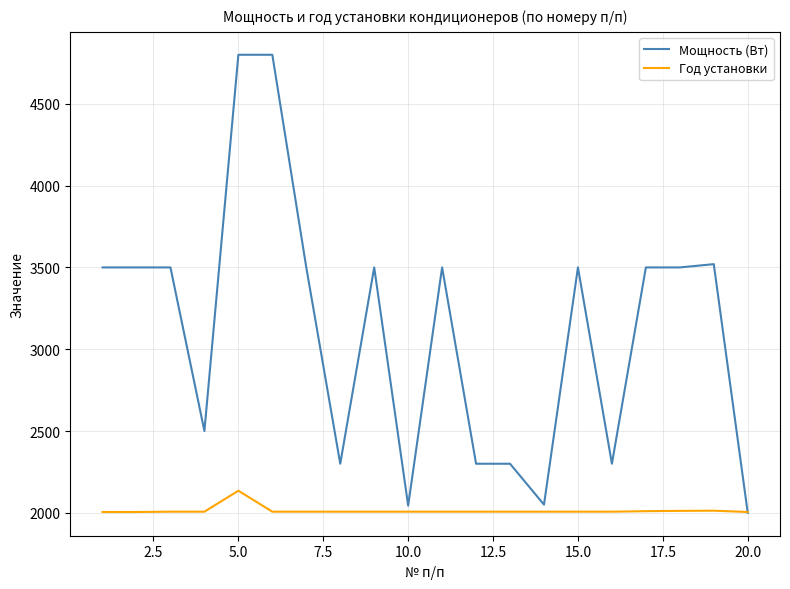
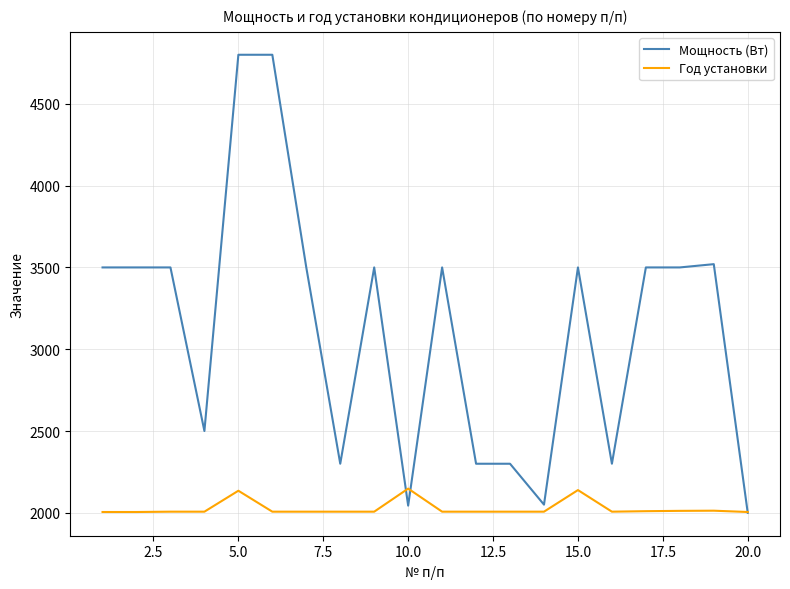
  {
    "Мощность (Вт)": {
      "5.0": 4800,
      "10.0": 2040,
      "15.0": 3500
    },
    "Год установки": {
      "5.0": 2140,
-     "10.0": 2010,
-     "15.0": 2010
+     "10.0": 2150,
+     "15.0": 2140
    }
  }
